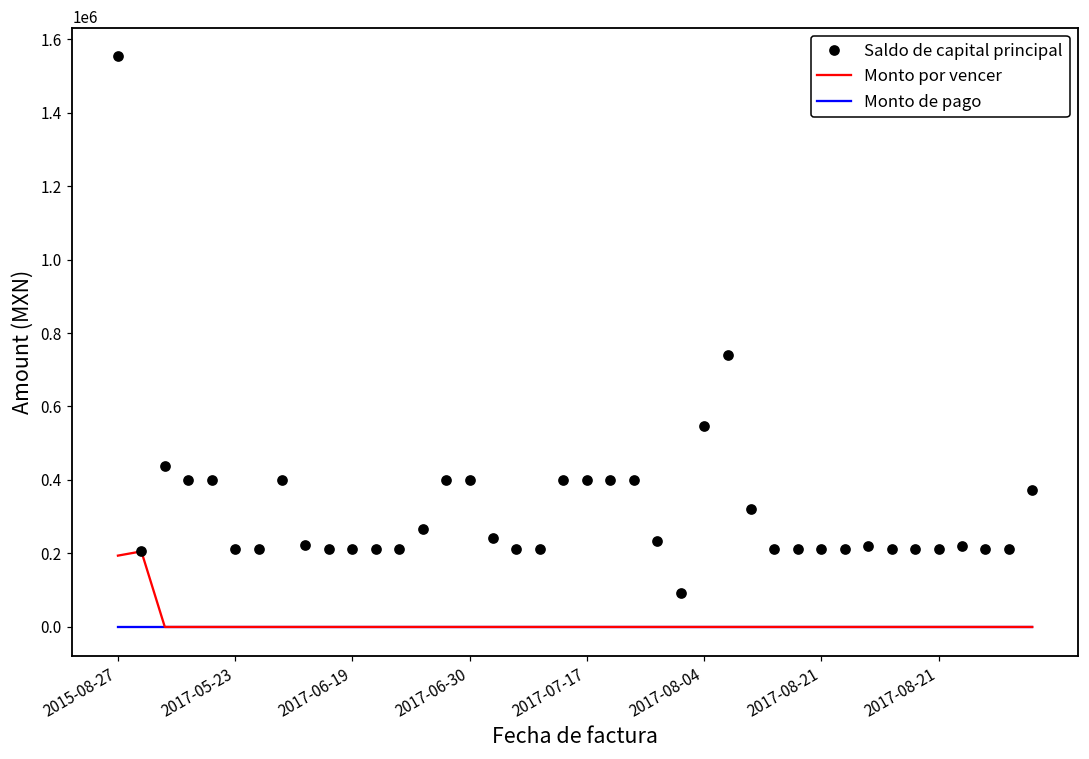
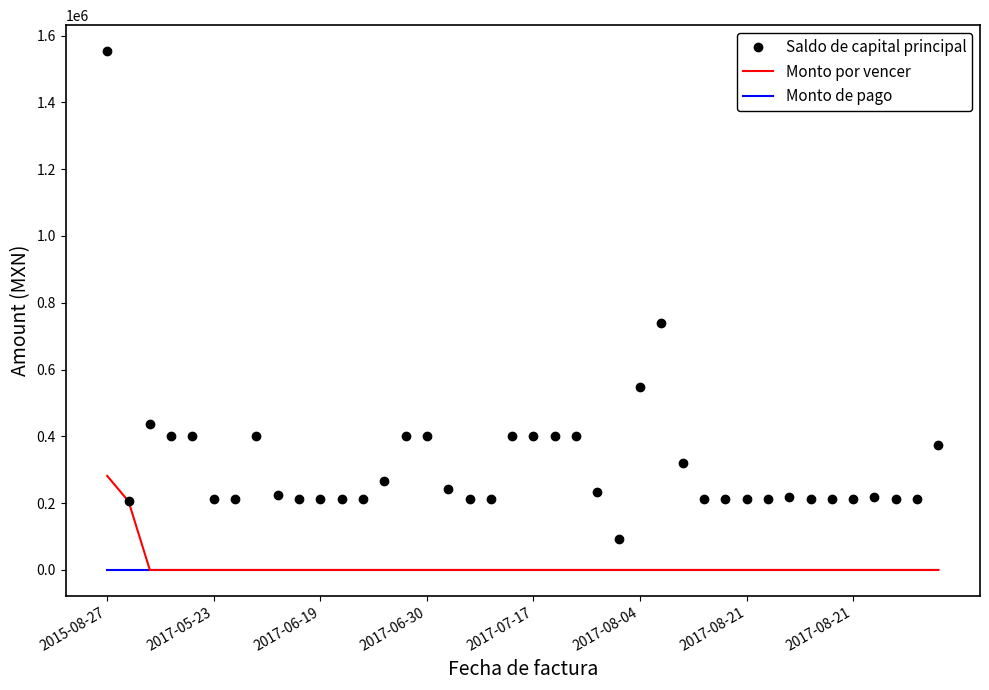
  {
    "Saldo de capital principal": {
      "2015-08-27": 1550000,
      "2017-08-04": 550000
    },
    "Monto por vencer": {
-     "2015-08-27": 190000
+     "2015-08-27": 280000
    },
    "Monto de pago": {
      "2015-08-27": 0
    }
  }
